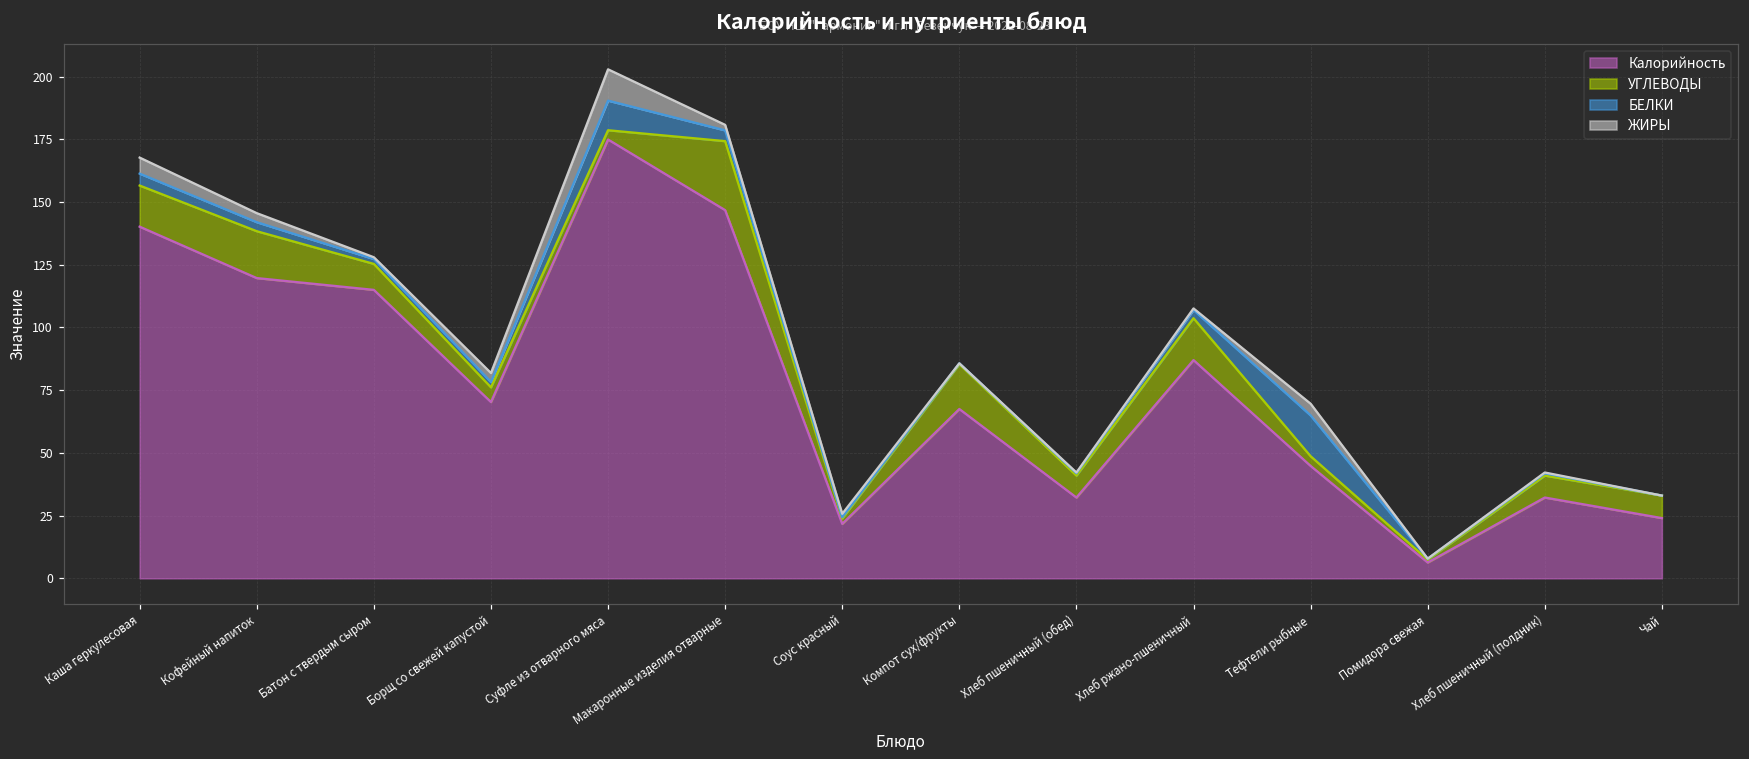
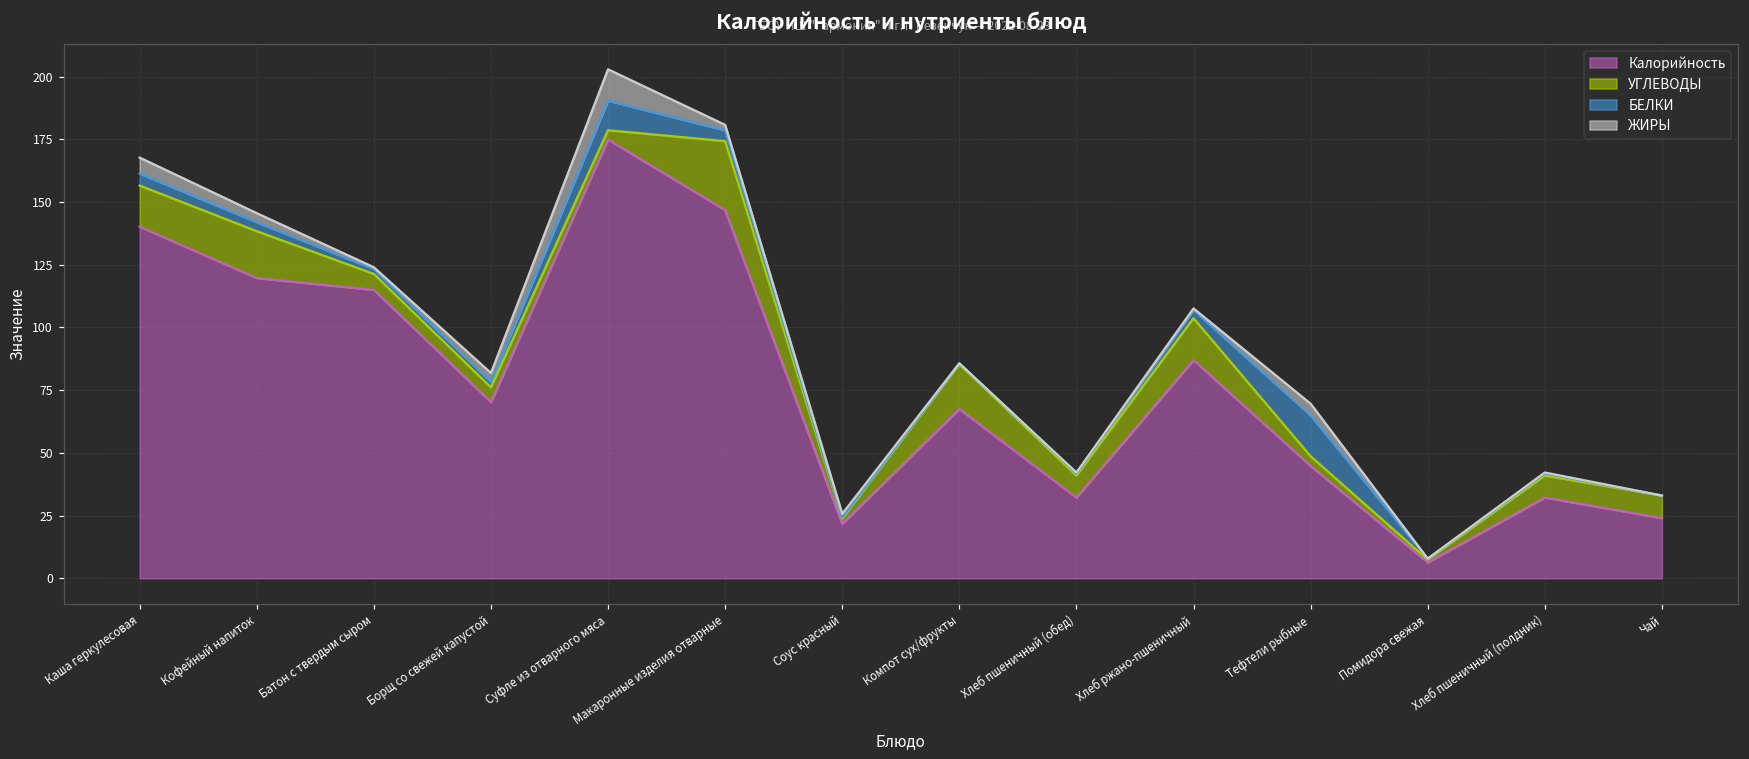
  {
    "Калорийность": {
      "Каша геркулесовая": 140,
      "Кофейный напиток": 120,
      "Батон с твердым сыром": 115,
      "Борщ со свежей капустой": 70,
      "Суфле из отварного мяса": 175,
      "Макаронные изделия отварные": 147,
      "Соус красный": 22,
      "Компот сух/фрукты": 68,
      "Хлеб пшеничный (обед)": 32,
      "Хлеб ржано-пшеничный": 87,
      "Тефтели рыбные": 45,
      "Помидора свежая": 6,
      "Хлеб пшеничный (полдник)": 32,
      "Чай": 24
    },
    "УГЛЕВОДЫ": {
      "Каша геркулесовая": 16,
      "Кофейный напиток": 19,
-     "Батон с твердым сыром": 10,
+     "Батон с твердым сыром": 6,
      "Борщ со свежей капустой": 6,
      "Суфле из отварного мяса": 4,
      "Макаронные изделия отварные": 28,
      "Хлеб ржано-пшеничный": 17,
      "Тефтели рыбные": 4
    },
    "БЕЛКИ": {
      "Каша геркулесовая": 5,
      "Кофейный напиток": 4,
      "Борщ со свежей капустой": 2,
      "Суфле из отварного мяса": 12,
      "Макаронные изделия отварные": 4,
      "Тефтели рыбные": 16
    },
    "ЖИРЫ": {
      "Каша геркулесовая": 6,
      "Кофейный напиток": 4,
      "Борщ со свежей капустой": 4,
      "Суфле из отварного мяса": 12,
      "Макаронные изделия отварные": 2,
      "Соус красный": 1,
      "Тефтели рыбные": 5
    }
  }
